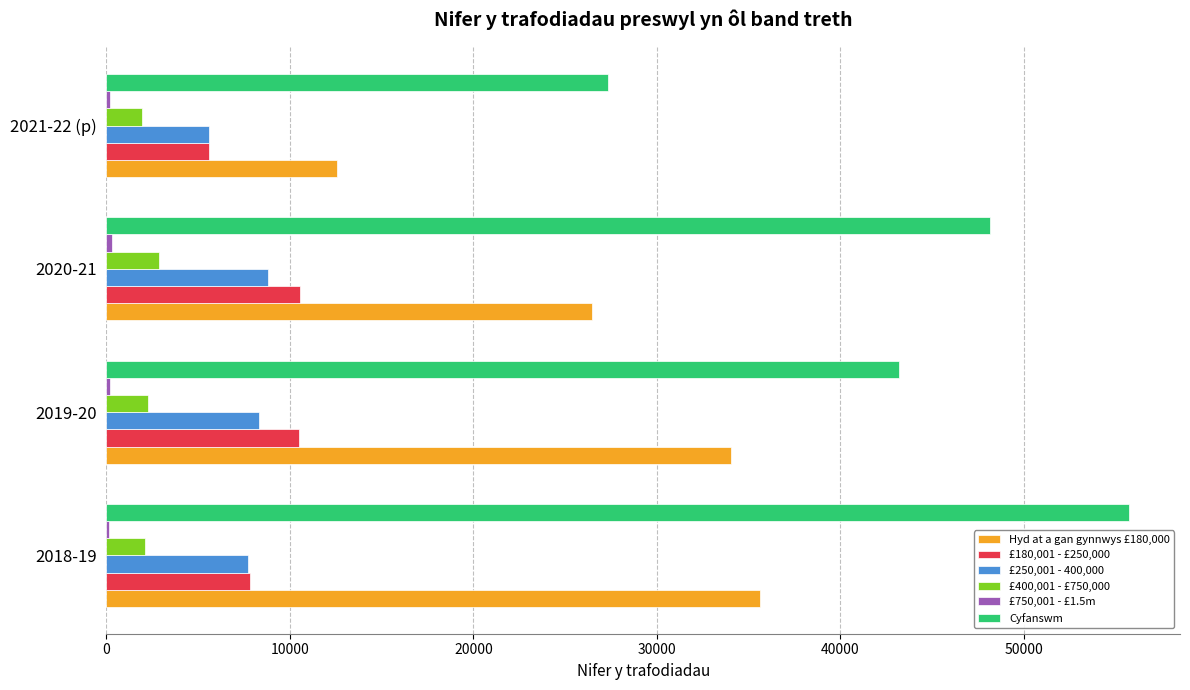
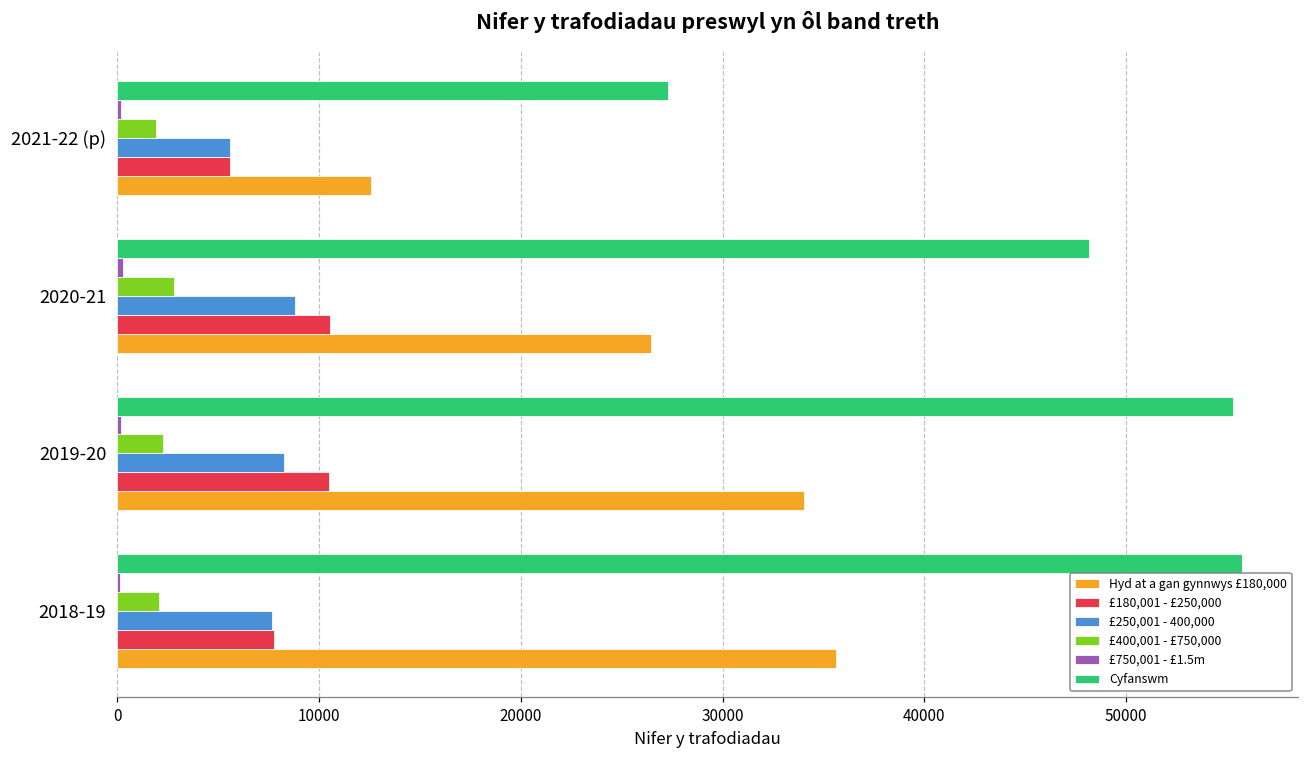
  {
    "Hyd at a gan gynnwys £180,000": {
      "2021-22 (p)": 12600,
      "2020-21": 26400,
      "2019-20": 34000,
      "2018-19": 35600
    },
    "£180,001 - £250,000": {
      "2021-22 (p)": 5600,
      "2020-21": 10500,
      "2019-20": 10500,
      "2018-19": 7800
    },
    "£250,001 - 400,000": {
      "2021-22 (p)": 5600,
      "2020-21": 8800,
      "2019-20": 8300,
      "2018-19": 7700
    },
    "£400,001 - £750,000": {
      "2021-22 (p)": 1900,
      "2020-21": 2800,
      "2019-20": 2300,
      "2018-19": 2100
    },
    "£750,001 - £1.5m": {
      "2021-22 (p)": 200,
      "2020-21": 300,
      "2019-20": 200,
      "2018-19": 200
    },
    "Cyfanswm": {
      "2021-22 (p)": 27300,
      "2020-21": 48200,
-     "2019-20": 43200,
+     "2019-20": 55300,
      "2018-19": 55700
    }
  }
